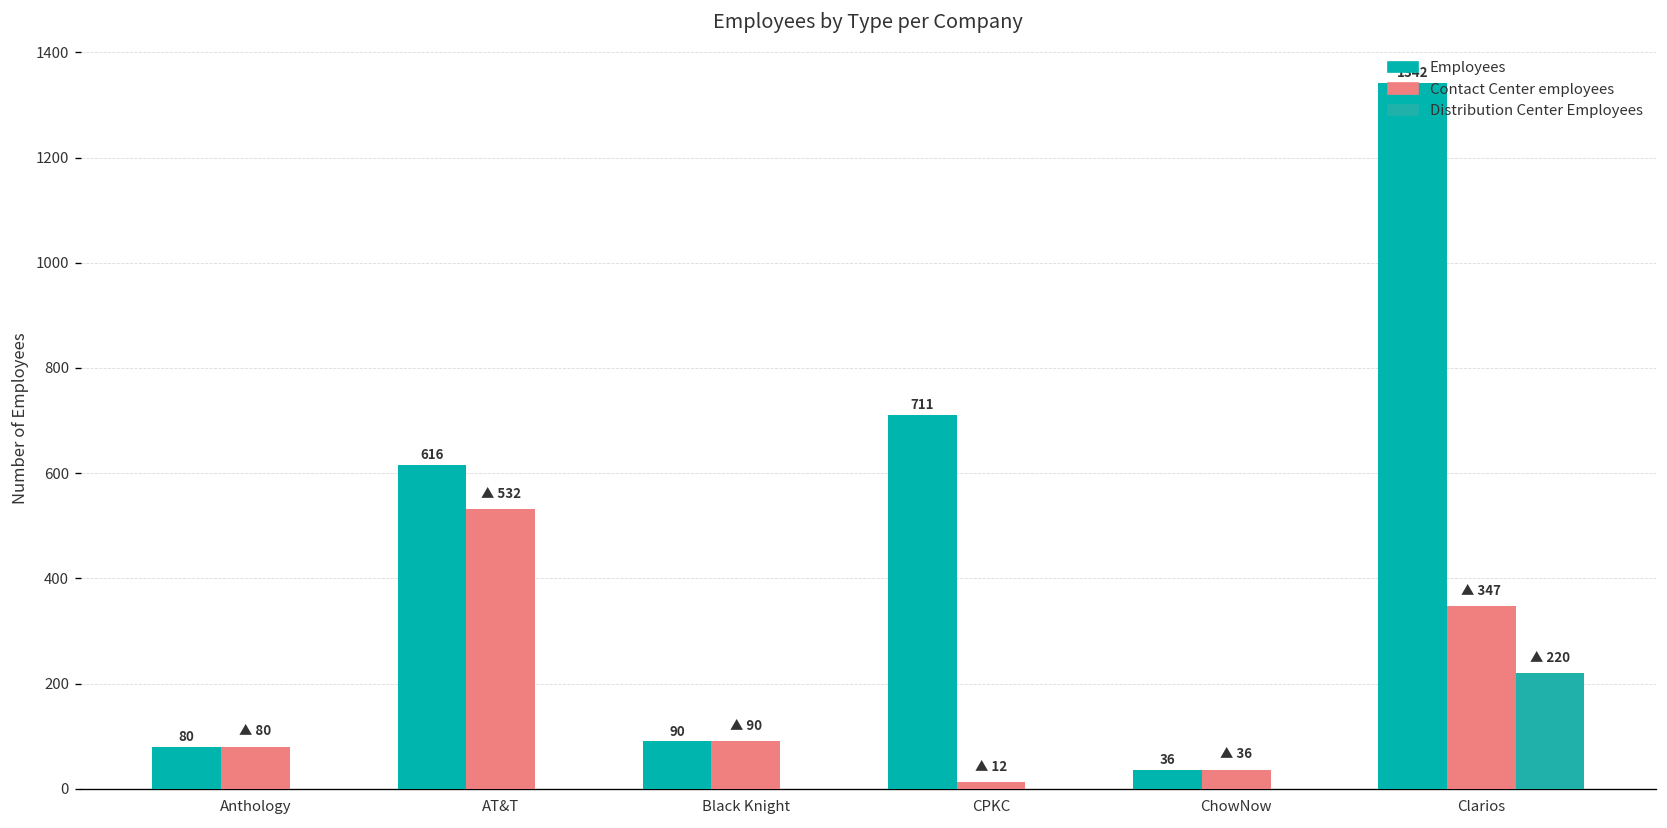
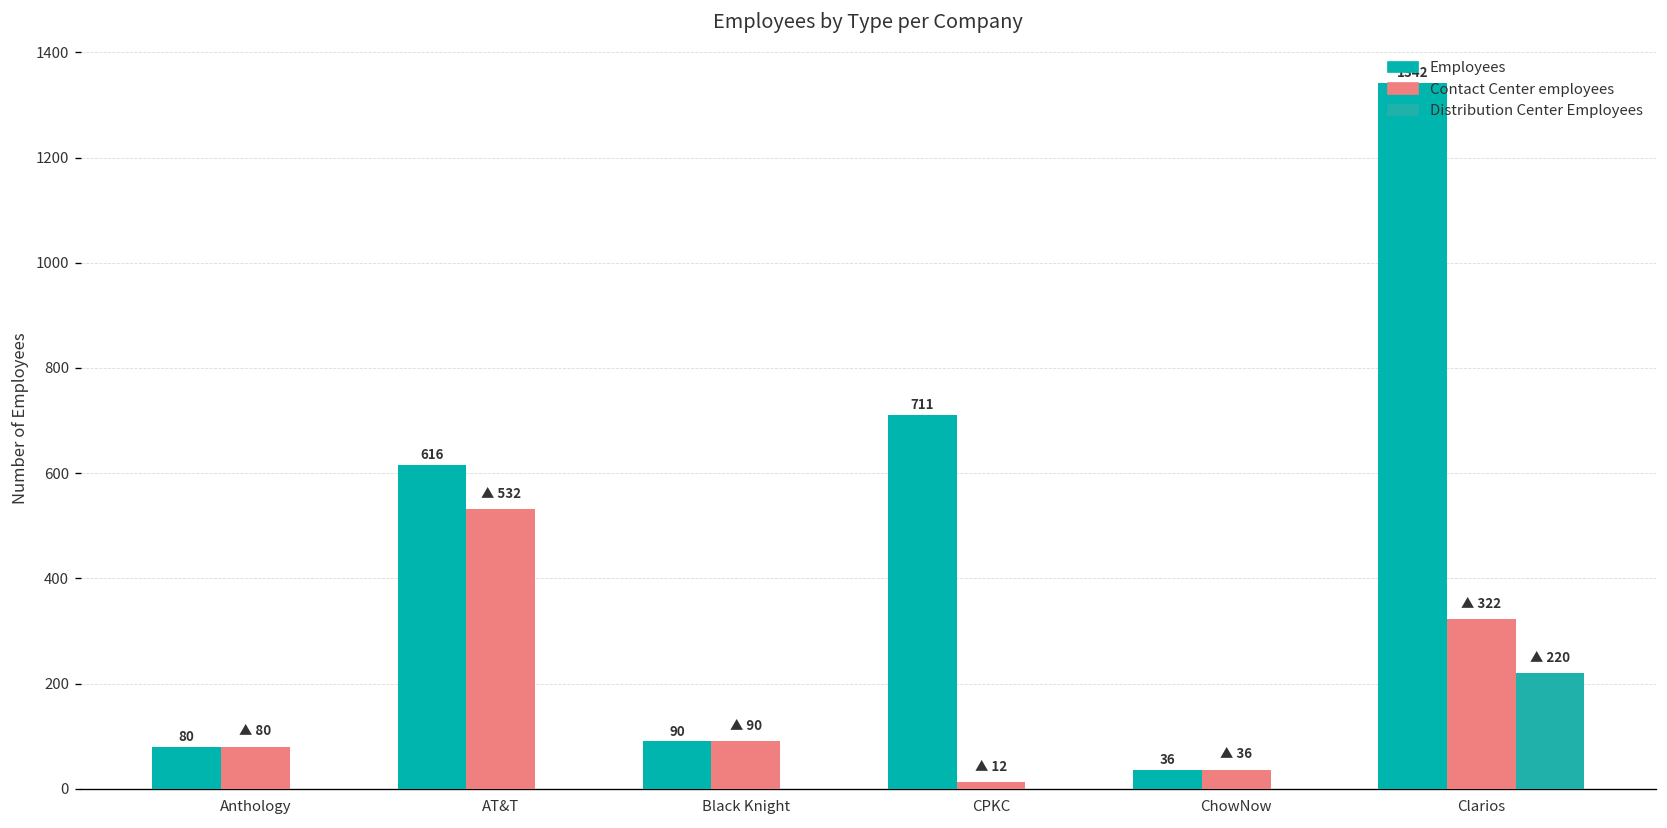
  {
    "Contact Center employees": {
      "Anthology": 80,
      "AT&T": 532,
      "Black Knight": 90,
      "CPKC": 12,
      "ChowNow": 36,
-     "Clarios": 347
+     "Clarios": 322
    }
  }
